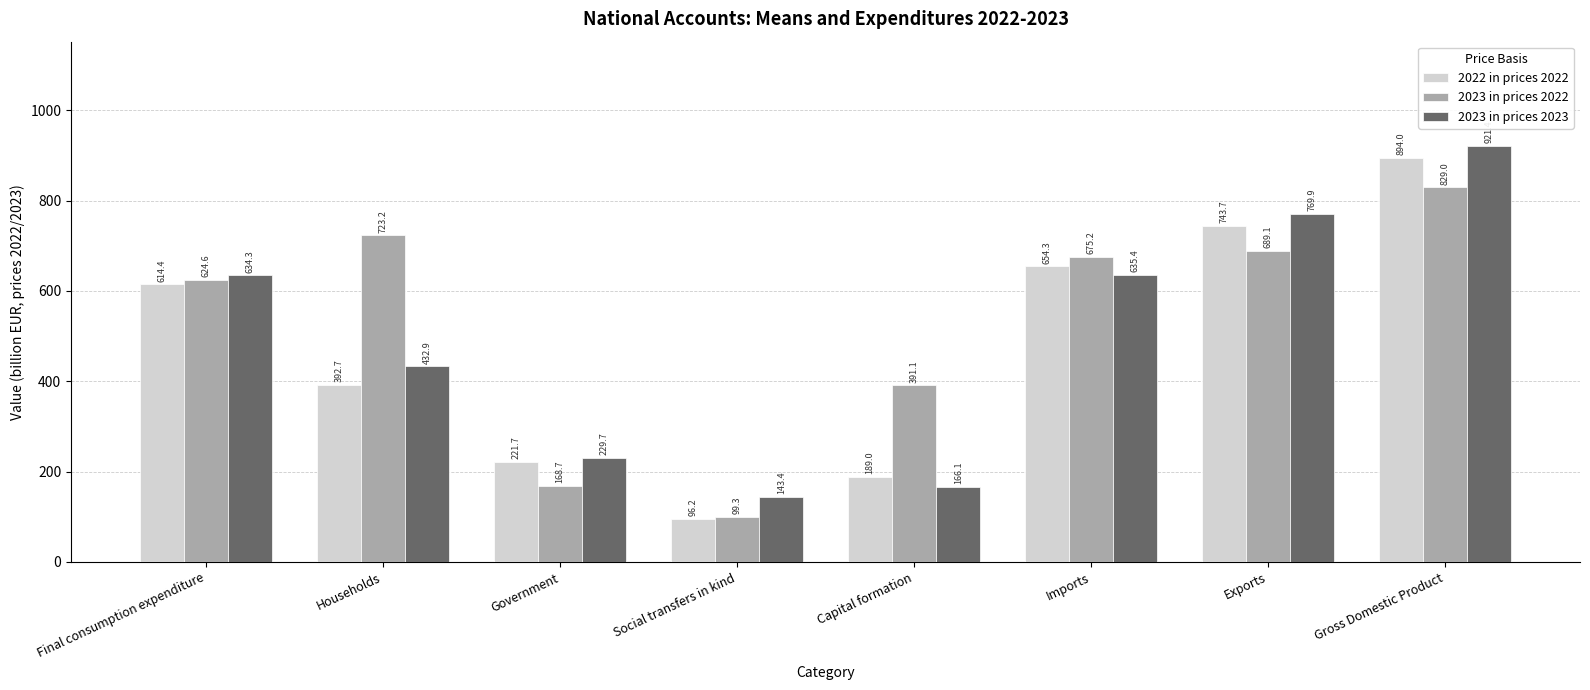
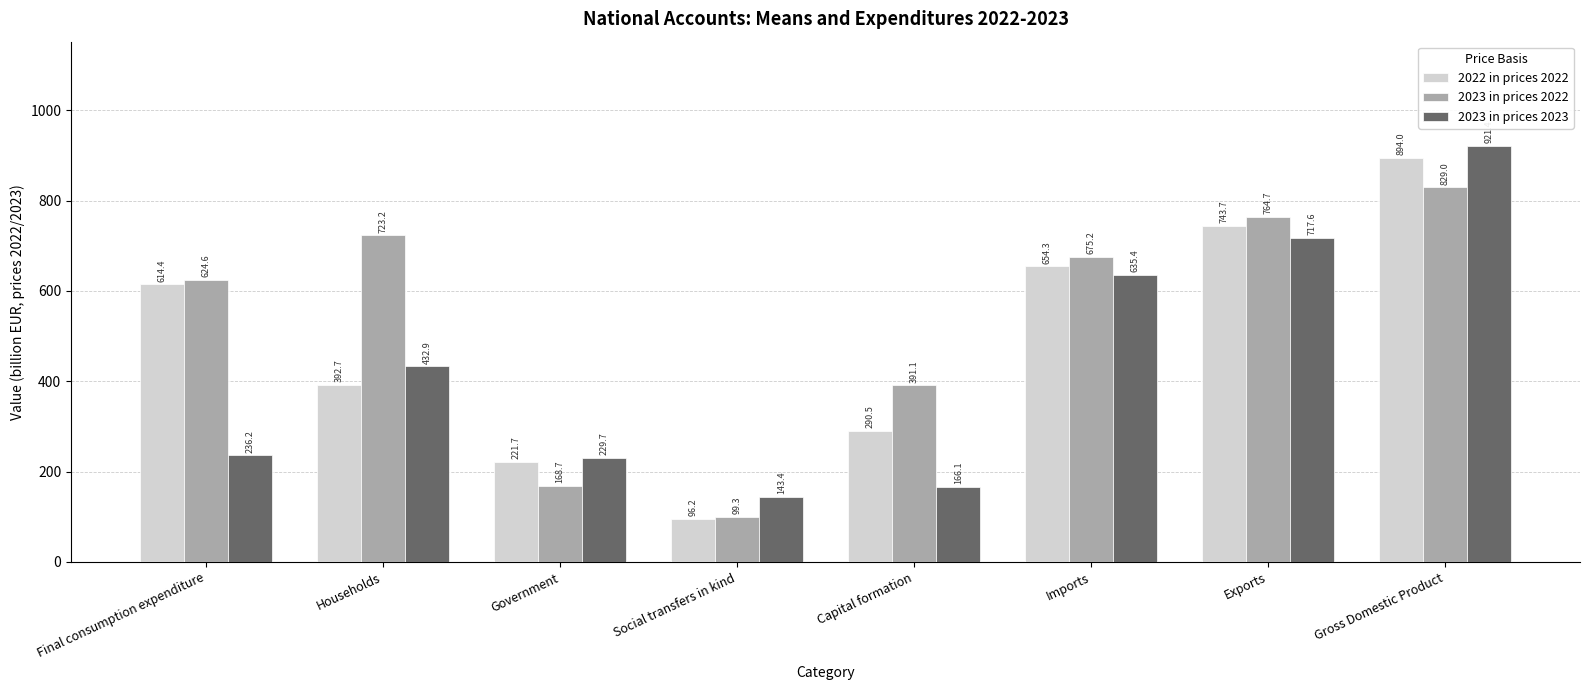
  {
    "2022 in prices 2022": {
      "Final consumption expenditure": 614.4,
      "Households": 392.7,
      "Government": 221.7,
      "Social transfers in kind": 96.2,
-     "Capital formation": 189.0,
+     "Capital formation": 290.5,
      "Imports": 654.3,
      "Exports": 743.7,
      "Gross Domestic Product": 894.0
    },
    "2023 in prices 2022": {
      "Final consumption expenditure": 624.6,
      "Households": 723.2,
      "Government": 168.7,
      "Social transfers in kind": 99.3,
      "Capital formation": 391.1,
      "Imports": 675.2,
-     "Exports": 689.1,
+     "Exports": 764.7,
      "Gross Domestic Product": 829.0
    },
    "2023 in prices 2023": {
-     "Final consumption expenditure": 634.3,
+     "Final consumption expenditure": 236.2,
      "Households": 432.9,
      "Government": 229.7,
      "Social transfers in kind": 143.4,
      "Capital formation": 166.1,
      "Imports": 635.4,
-     "Exports": 769.9
+     "Exports": 717.6
    }
  }
